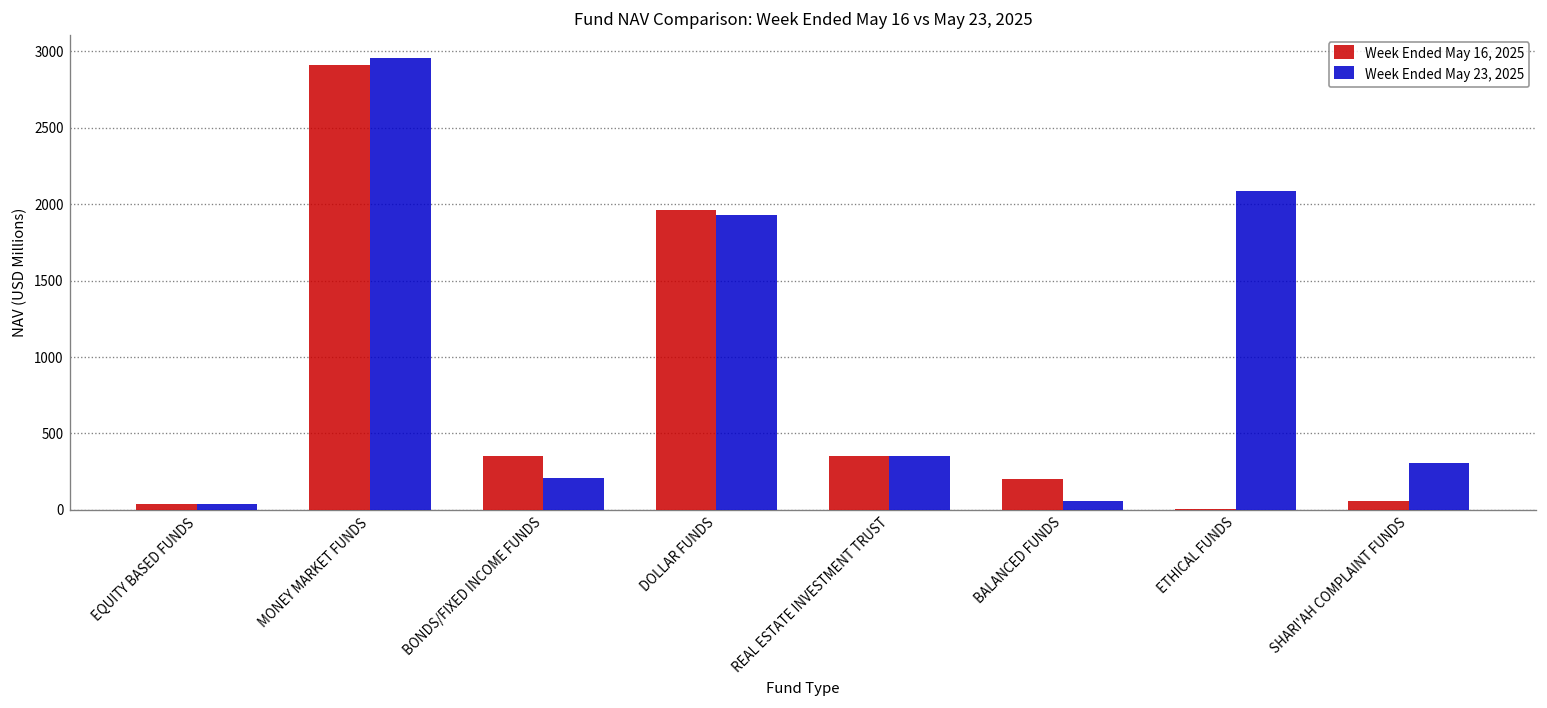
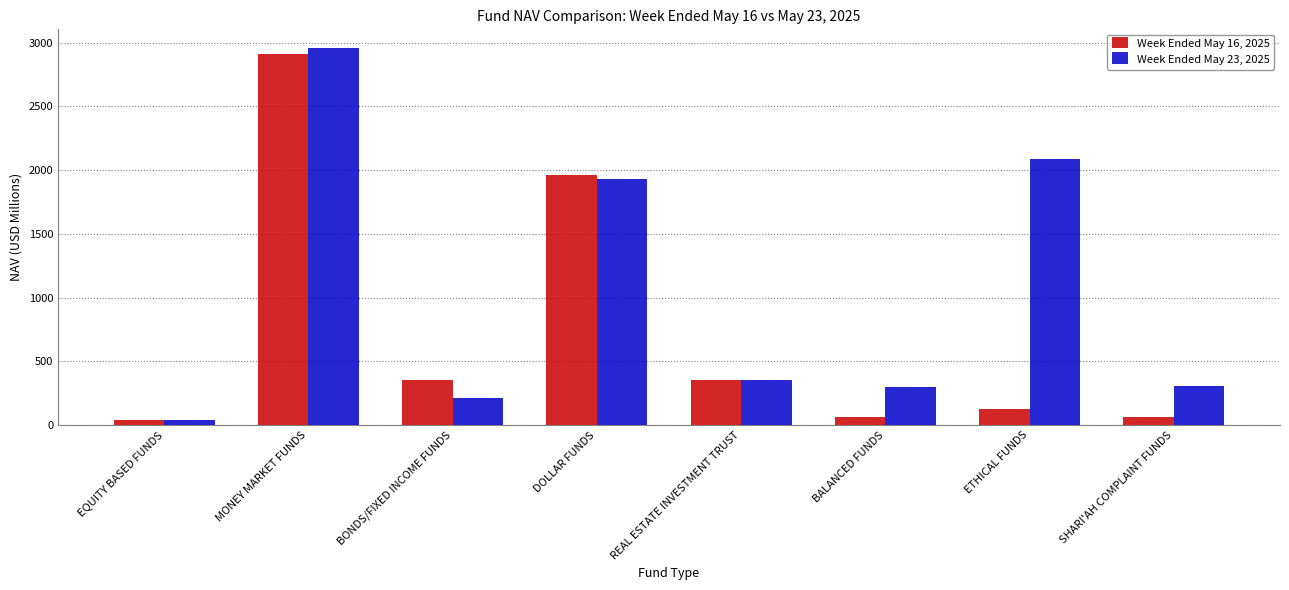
  {
    "Week Ended May 16, 2025": {
      "EQUITY BASED FUNDS": 40,
      "MONEY MARKET FUNDS": 2910,
      "BONDS/FIXED INCOME FUNDS": 350,
      "DOLLAR FUNDS": 1960,
      "REAL ESTATE INVESTMENT TRUST": 350,
-     "BALANCED FUNDS": 200,
-     "ETHICAL FUNDS": 10,
+     "BALANCED FUNDS": 60,
+     "ETHICAL FUNDS": 130,
      "SHARI'AH COMPLAINT FUNDS": 60
    },
    "Week Ended May 23, 2025": {
      "EQUITY BASED FUNDS": 40,
      "MONEY MARKET FUNDS": 2960,
      "BONDS/FIXED INCOME FUNDS": 210,
      "DOLLAR FUNDS": 1930,
      "REAL ESTATE INVESTMENT TRUST": 350,
-     "BALANCED FUNDS": 60,
+     "BALANCED FUNDS": 300,
      "ETHICAL FUNDS": 2080,
      "SHARI'AH COMPLAINT FUNDS": 310
    }
  }
